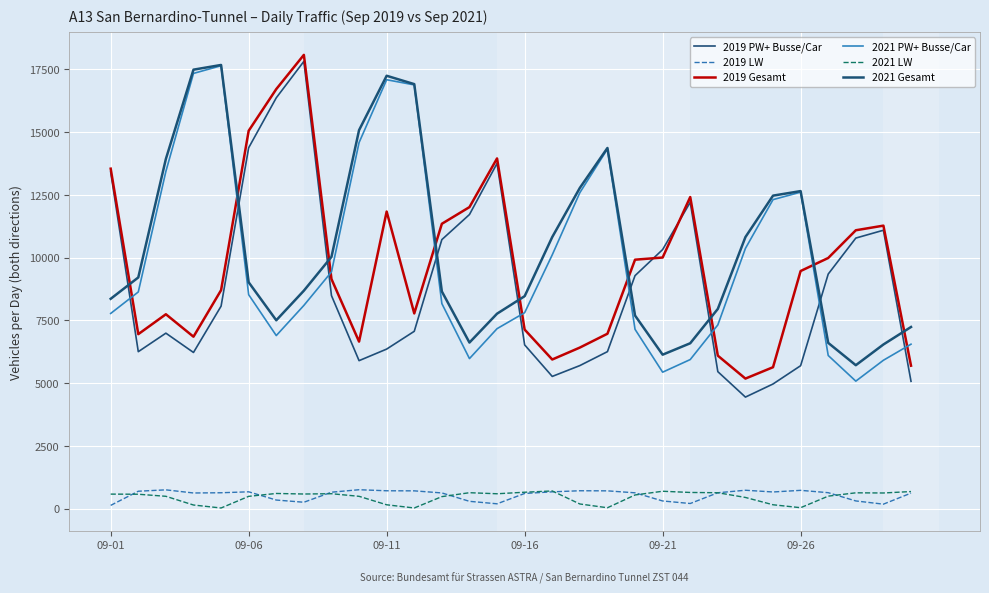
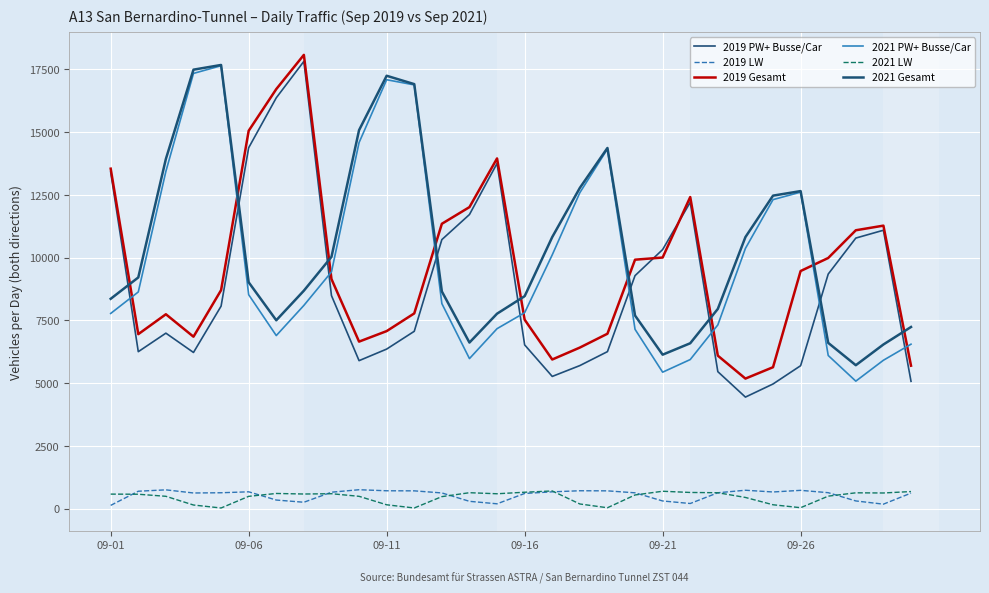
  {
    "2019 Gesamt": {
      "09-01": 13500,
      "09-06": 15100,
-     "09-11": 11800,
-     "09-16": 7100,
+     "09-11": 7100,
+     "09-16": 7500,
      "09-21": 10000,
      "09-26": 9500
    }
  }
